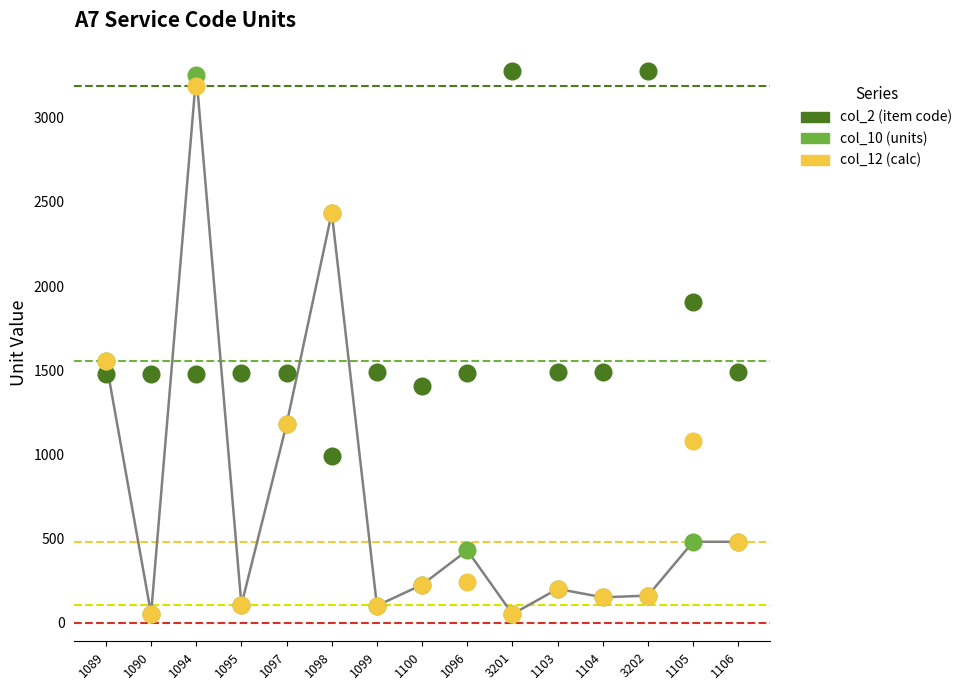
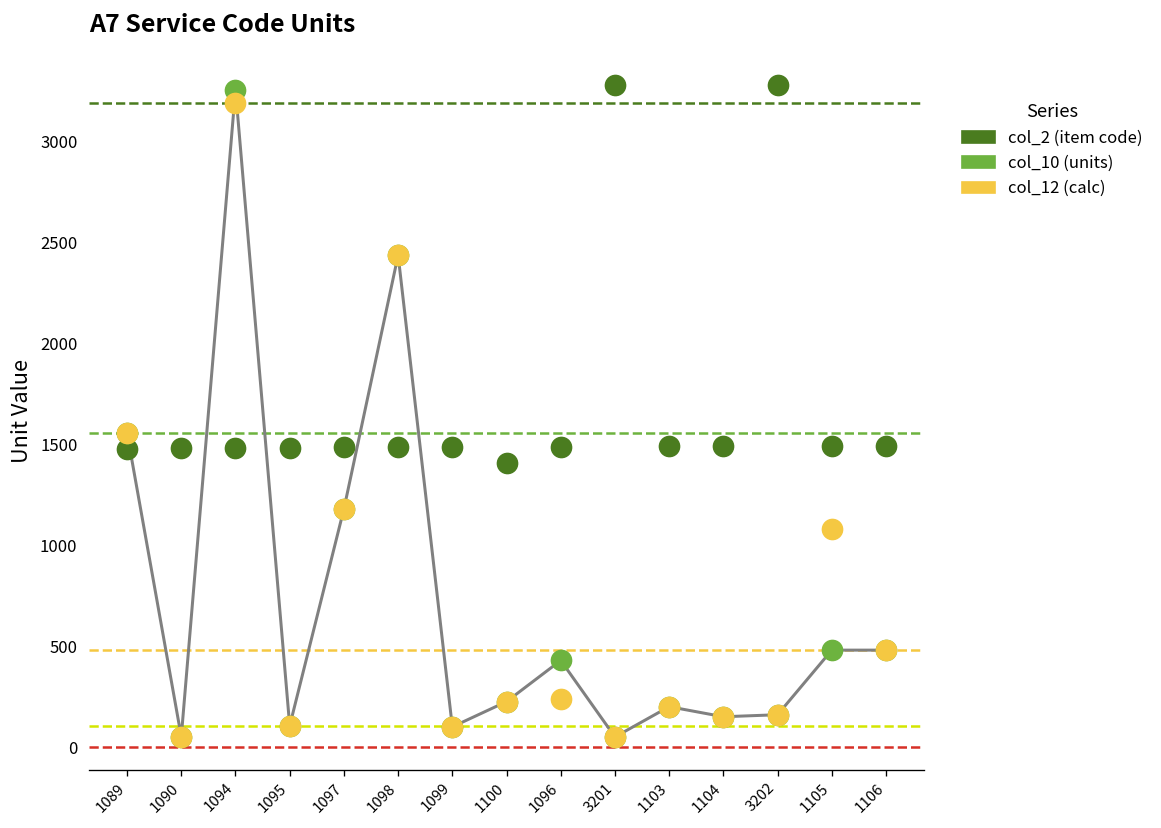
  {
    "col_10 (units)": {
      "1094": 3260,
      "1096": 430,
      "1105": 480
    },
    "col_2 (item code)": {
      "1089": 1480,
      "1090": 1480,
      "1094": 1480,
      "1095": 1480,
      "1097": 1490,
-     "1098": 990,
+     "1098": 1490,
      "1099": 1490,
      "1100": 1410,
      "1096": 1480,
      "3201": 3280,
      "1103": 1490,
      "1104": 1490,
      "3202": 3280,
-     "1105": 1900,
+     "1105": 1490,
      "1106": 1490
    },
    "col_12 (calc)": {
      "1094": 3190,
      "1096": 240,
      "1105": 1080
    }
  }
